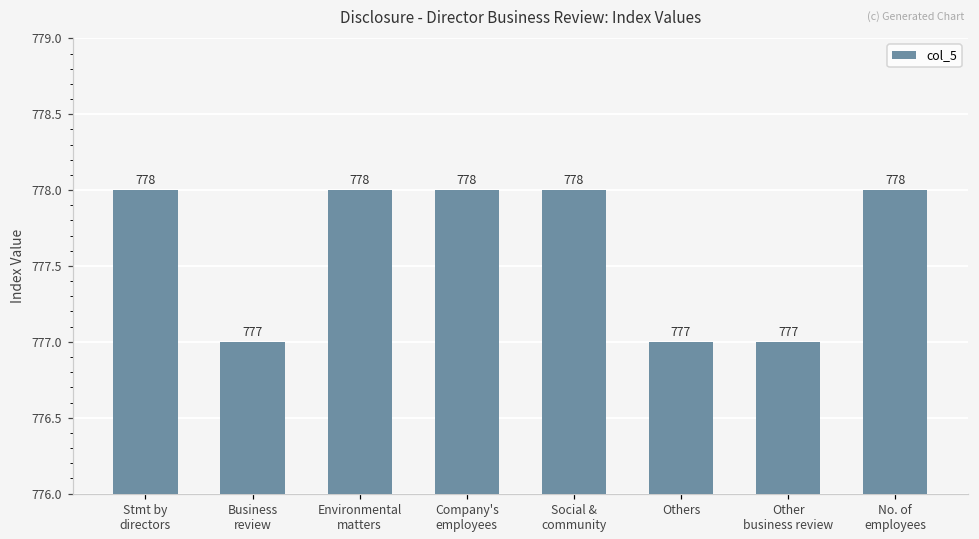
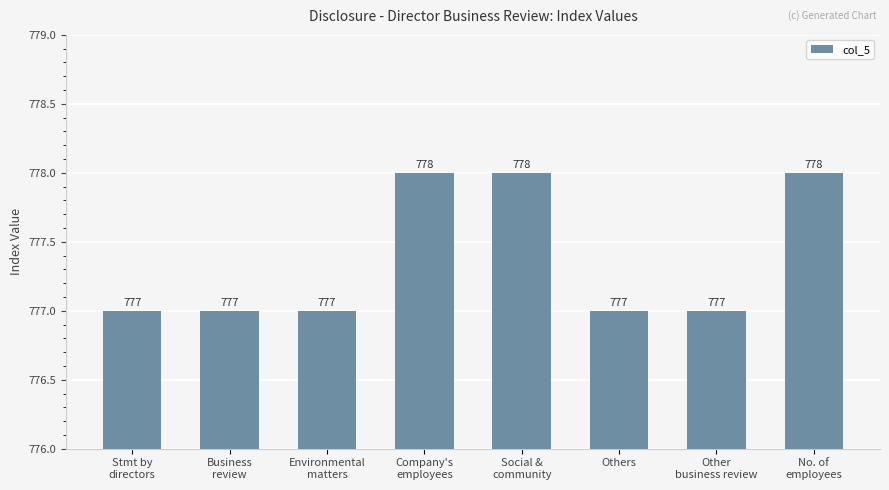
  {
-   "Stmt by directors": 778,
+   "Stmt by directors": 777,
    "Business review": 777,
-   "Environmental matters": 778,
+   "Environmental matters": 777,
    "Company's employees": 778,
    "Social & community": 778,
    "Others": 777,
    "Other business review": 777,
    "No. of employees": 778
  }
